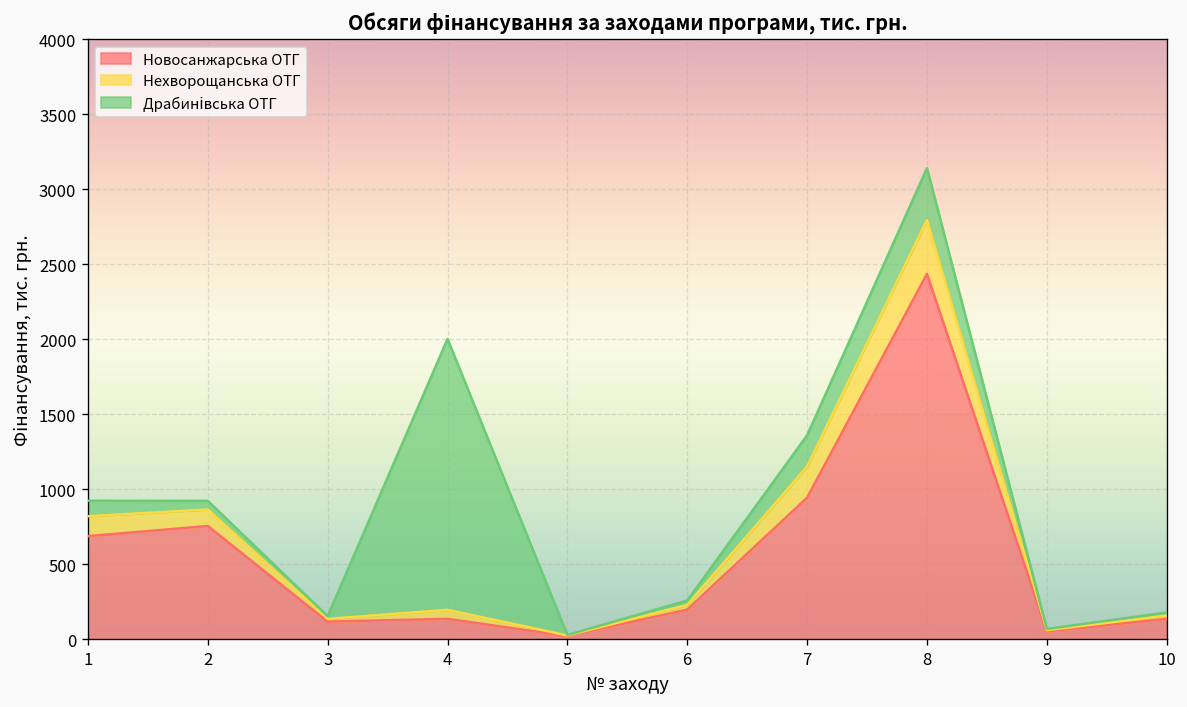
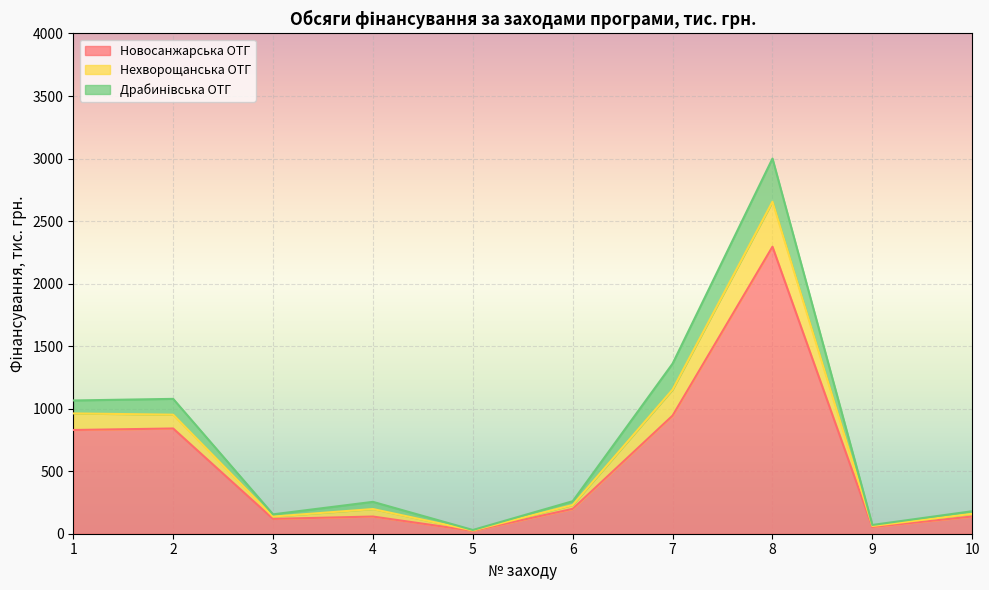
  {
    "Новосанжарська ОТГ": {
-     "1": 690,
-     "2": 760,
+     "1": 830,
+     "2": 840,
      "4": 140,
      "6": 200,
      "7": 940,
-     "8": 2440,
+     "8": 2300,
      "10": 140
    },
    "Нехворощанська ОТГ": {
      "1": 130,
      "2": 110,
      "4": 60,
      "6": 30,
      "7": 210,
      "8": 360,
      "10": 20
    },
    "Драбинівська ОТГ": {
      "1": 100,
-     "2": 60,
-     "4": 1810,
+     "2": 130,
+     "4": 60,
      "6": 30,
      "7": 210,
      "8": 350,
      "10": 20
    }
  }
